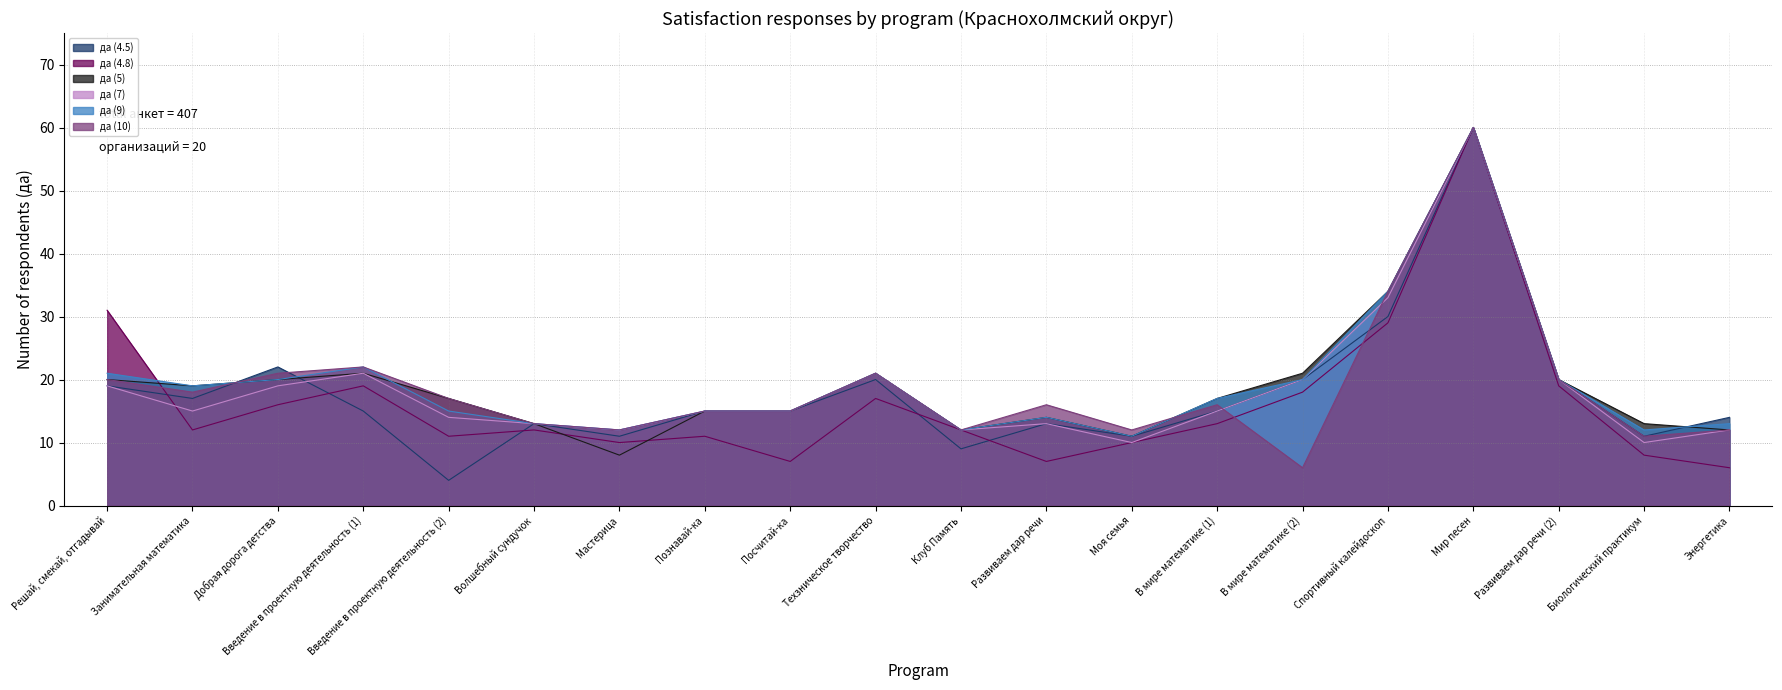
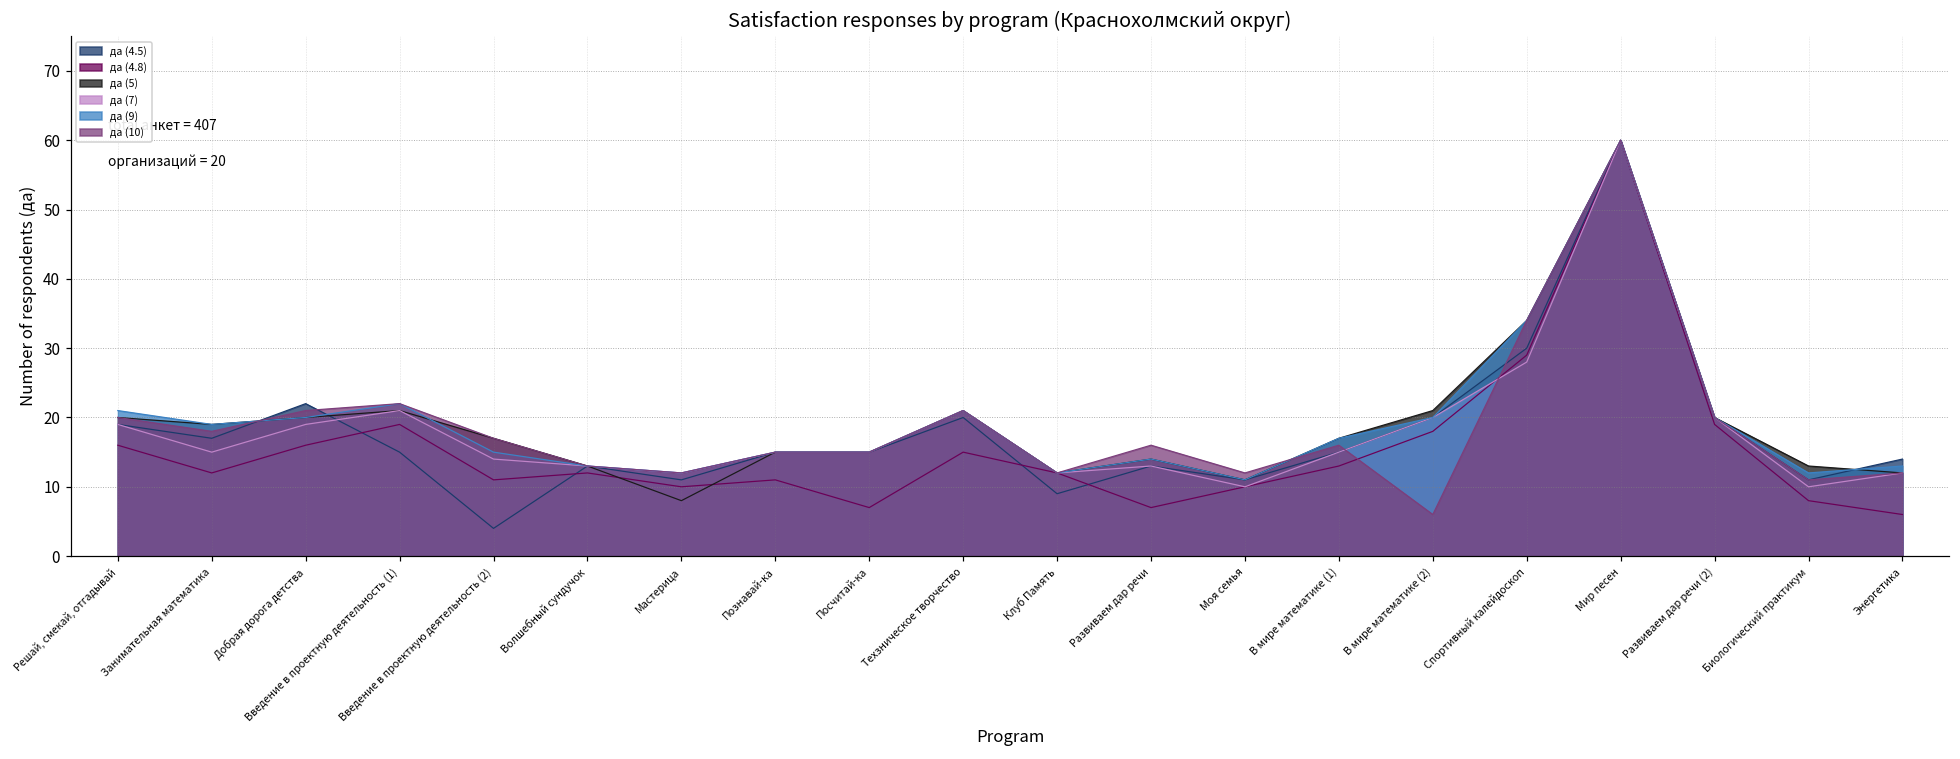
  {
    "да (4.5)": {
      "Занимательная математика": 17,
      "Добрая дорога детства": 22,
      "Введение в проектную деятельность (1)": 15,
      "Введение в проектную деятельность (2)": 4,
      "Мастерица": 11,
      "Техзническое творчество": 20,
      "Клуб Память": 9,
      "Спортивный калейдоскоп": 30,
      "Энергетика": 14
    },
    "да (4.8)": {
-     "Решай, смекай, отгадывай": 31,
+     "Решай, смекай, отгадывай": 16,
      "Занимательная математика": 12,
      "Добрая дорога детства": 16,
      "Введение в проектную деятельность (1)": 19,
      "Введение в проектную деятельность (2)": 11,
      "Волшебный сундучок": 12,
      "Мастерица": 10,
      "Познавай-ка": 11,
      "Посчитай-ка": 7,
-     "Техзническое творчество": 17,
+     "Техзническое творчество": 15,
      "Развиваем дар речи": 7,
      "В мире математике (1)": 13,
      "В мире математике (2)": 18,
      "Спортивный калейдоскоп": 29,
      "Развиваем дар речи (2)": 19,
      "Биологический практикум": 8,
      "Энергетика": 6
    },
    "да (5)": {
      "Мастерица": 8,
      "В мире математике (2)": 21,
      "Биологический практикум": 13
    },
    "да (7)": {
      "Занимательная математика": 15,
      "Добрая дорога детства": 19,
      "Введение в проектную деятельность (2)": 14,
-     "Спортивный калейдоскоп": 33,
+     "Спортивный калейдоскоп": 28,
      "Биологический практикум": 10
    },
    "да (9)": {
      "Решай, смекай, отгадывай": 21,
      "Введение в проектную деятельность (2)": 15,
      "Биологический практикум": 12,
      "Энергетика": 13
    },
    "да (10)": {
      "Занимательная математика": 18,
      "Добрая дорога детства": 21,
      "Развиваем дар речи": 16,
      "Моя семья": 12,
      "В мире математике (1)": 16,
      "В мире математике (2)": 6
    }
  }
